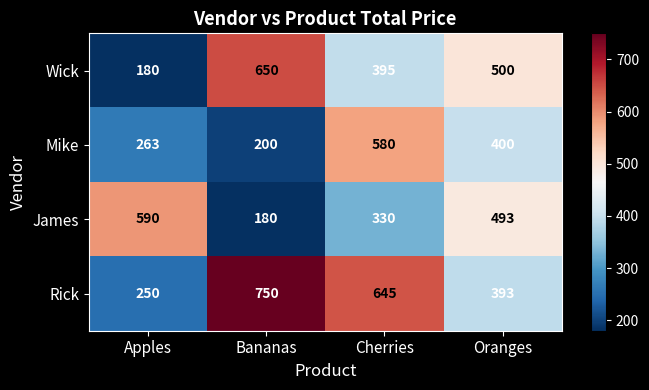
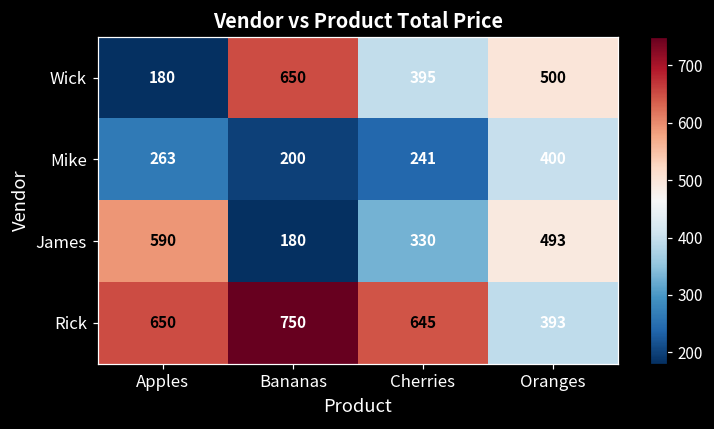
  {
    "Wick": {
      "Apples": 180,
      "Bananas": 650,
      "Cherries": 395,
      "Oranges": 500
    },
    "Mike": {
      "Apples": 263,
      "Bananas": 200,
-     "Cherries": 580,
+     "Cherries": 241,
      "Oranges": 400
    },
    "James": {
      "Apples": 590,
      "Bananas": 180,
      "Cherries": 330,
      "Oranges": 493
    },
    "Rick": {
-     "Apples": 250,
+     "Apples": 650,
      "Bananas": 750,
      "Cherries": 645,
      "Oranges": 393
    }
  }
